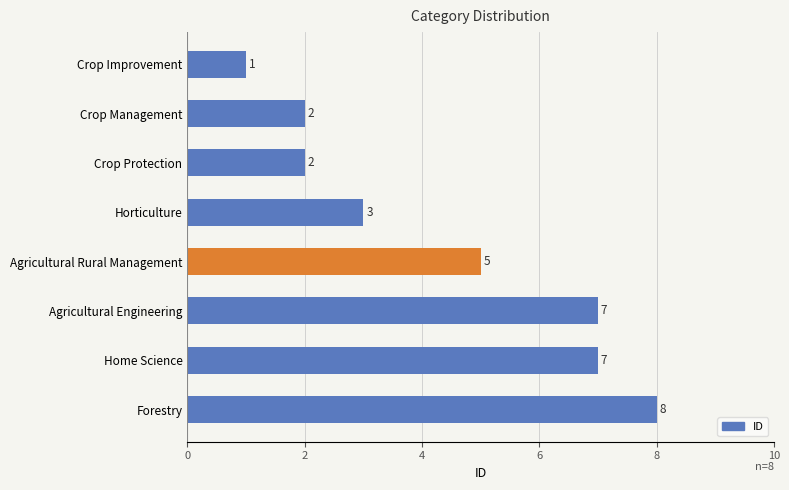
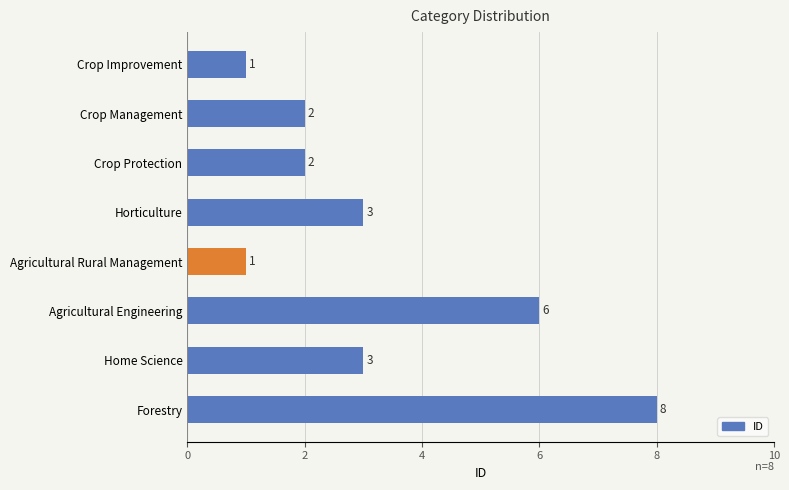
  {
    "Crop Improvement": 1,
    "Crop Management": 2,
    "Crop Protection": 2,
    "Horticulture": 3,
-   "Agricultural Rural Management": 5,
-   "Agricultural Engineering": 7,
-   "Home Science": 7,
+   "Agricultural Rural Management": 1,
+   "Agricultural Engineering": 6,
+   "Home Science": 3,
    "Forestry": 8
  }
